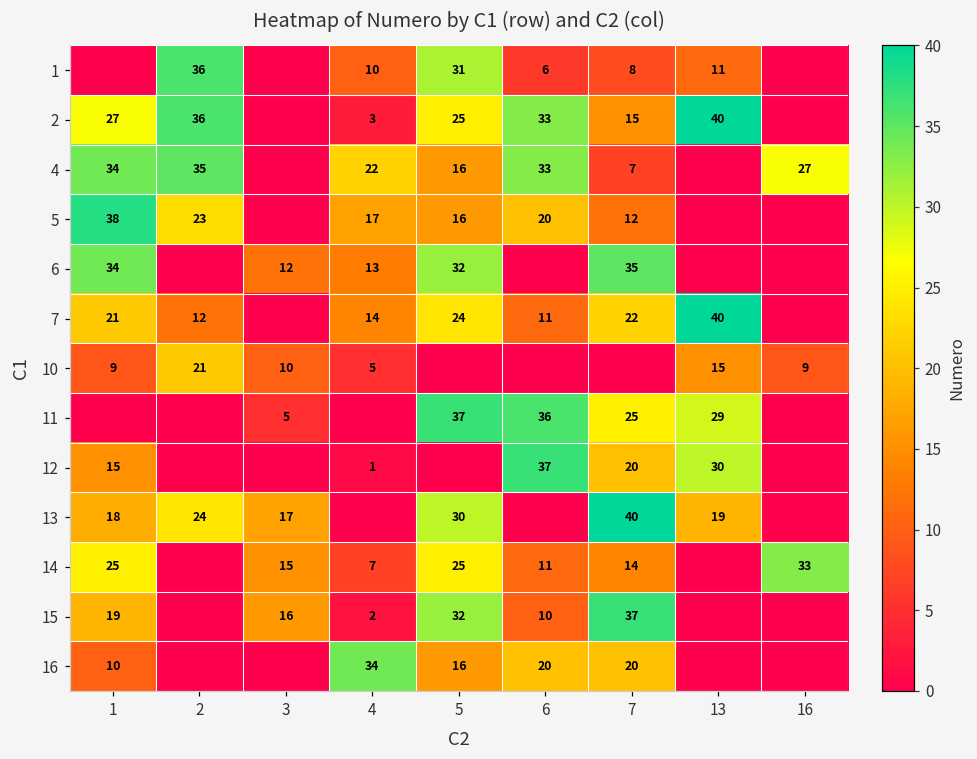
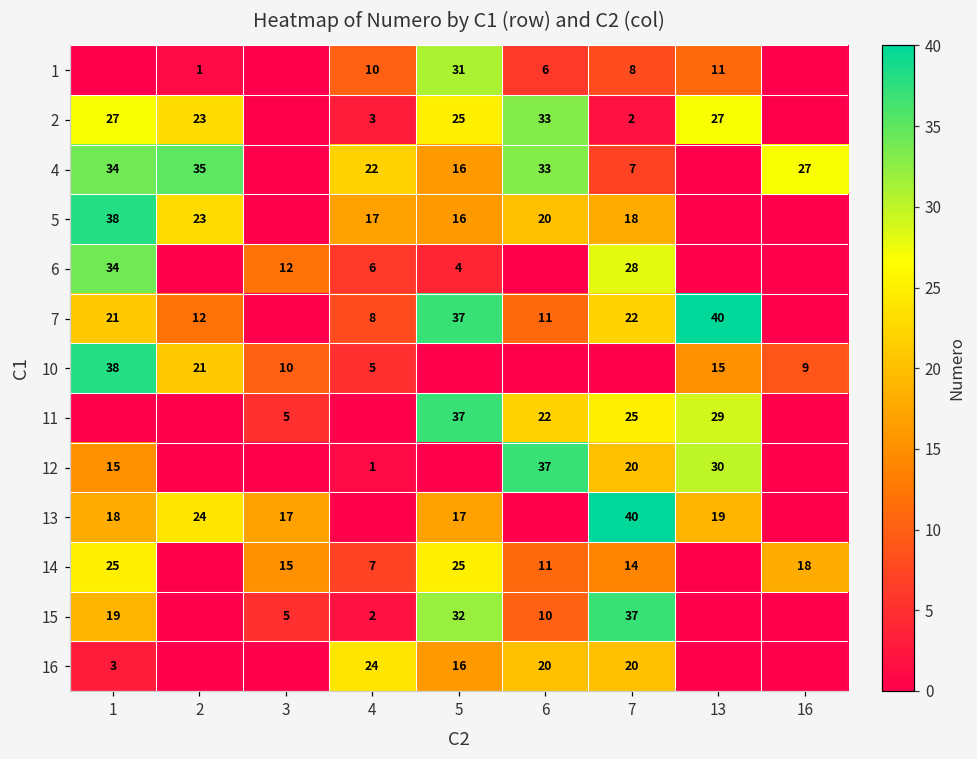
  {
    "1": {
-     "2": 36,
+     "2": 1,
      "4": 10,
      "5": 31,
      "6": 6,
      "7": 8,
      "13": 11
    },
    "2": {
      "1": 27,
-     "2": 36,
+     "2": 23,
      "4": 3,
      "5": 25,
      "6": 33,
-     "7": 15,
-     "13": 40
+     "7": 2,
+     "13": 27
    },
    "4": {
      "1": 34,
      "2": 35,
      "4": 22,
      "5": 16,
      "6": 33,
      "7": 7,
      "16": 27
    },
    "5": {
      "1": 38,
      "2": 23,
      "4": 17,
      "5": 16,
      "6": 20,
-     "7": 12
+     "7": 18
    },
    "6": {
      "1": 34,
      "3": 12,
-     "4": 13,
-     "5": 32,
-     "7": 35
+     "4": 6,
+     "5": 4,
+     "7": 28
    },
    "7": {
      "1": 21,
      "2": 12,
-     "4": 14,
-     "5": 24,
+     "4": 8,
+     "5": 37,
      "6": 11,
      "7": 22,
      "13": 40
    },
    "10": {
-     "1": 9,
+     "1": 38,
      "2": 21,
      "3": 10,
      "4": 5,
      "13": 15,
      "16": 9
    },
    "11": {
      "3": 5,
      "5": 37,
-     "6": 36,
+     "6": 22,
      "7": 25,
      "13": 29
    },
    "12": {
      "1": 15,
      "4": 1,
      "6": 37,
      "7": 20,
      "13": 30
    },
    "13": {
      "1": 18,
      "2": 24,
      "3": 17,
-     "5": 30,
+     "5": 17,
      "7": 40,
      "13": 19
    },
    "14": {
      "1": 25,
      "3": 15,
      "4": 7,
      "5": 25,
      "6": 11,
      "7": 14,
-     "16": 33
+     "16": 18
    },
    "15": {
      "1": 19,
-     "3": 16,
+     "3": 5,
      "4": 2,
      "5": 32,
      "6": 10,
      "7": 37
    },
    "16": {
-     "1": 10,
-     "4": 34,
+     "1": 3,
+     "4": 24,
      "5": 16,
      "6": 20,
      "7": 20
    }
  }
